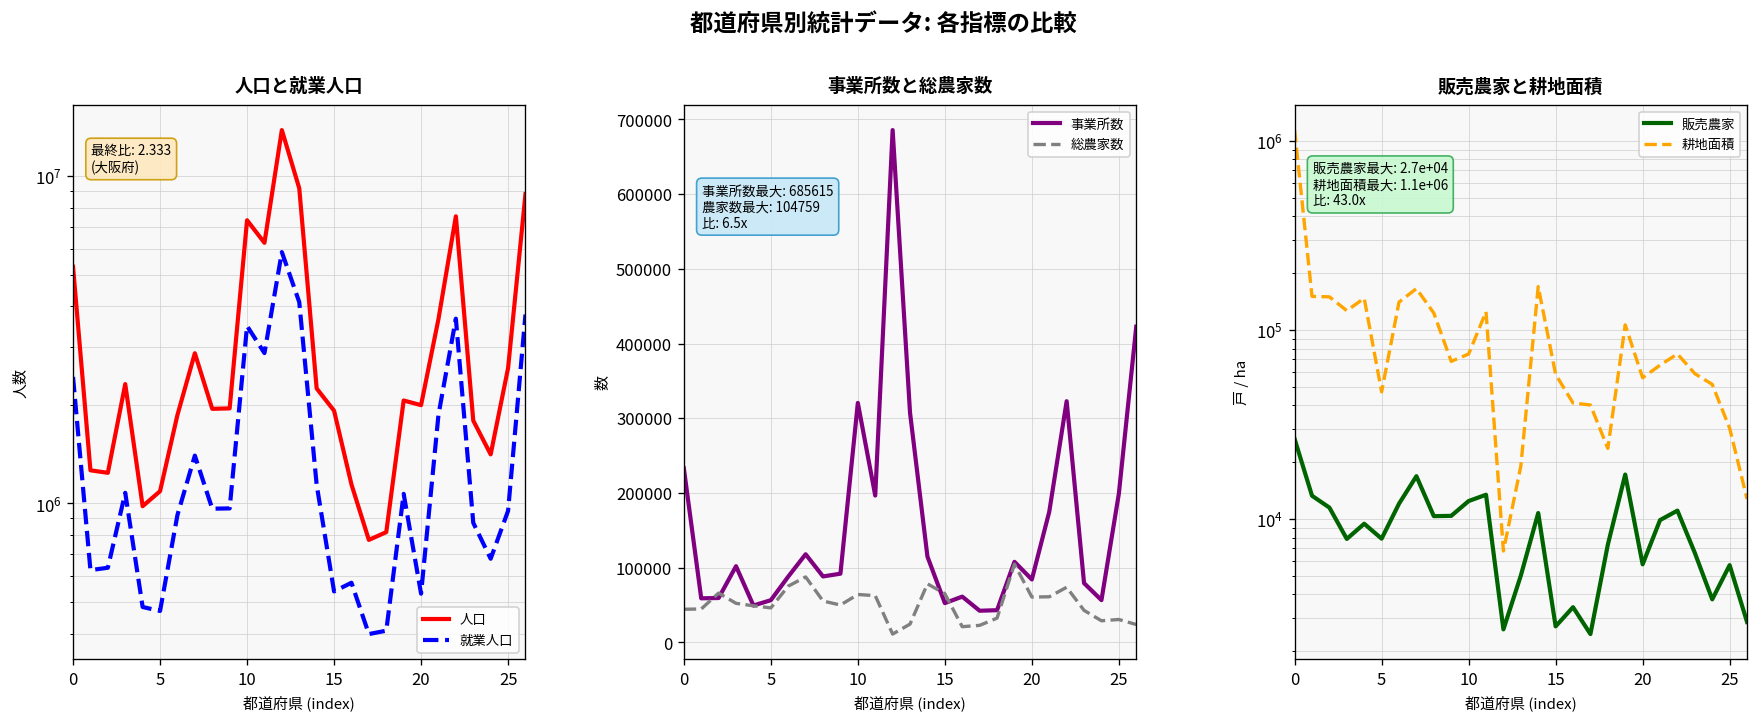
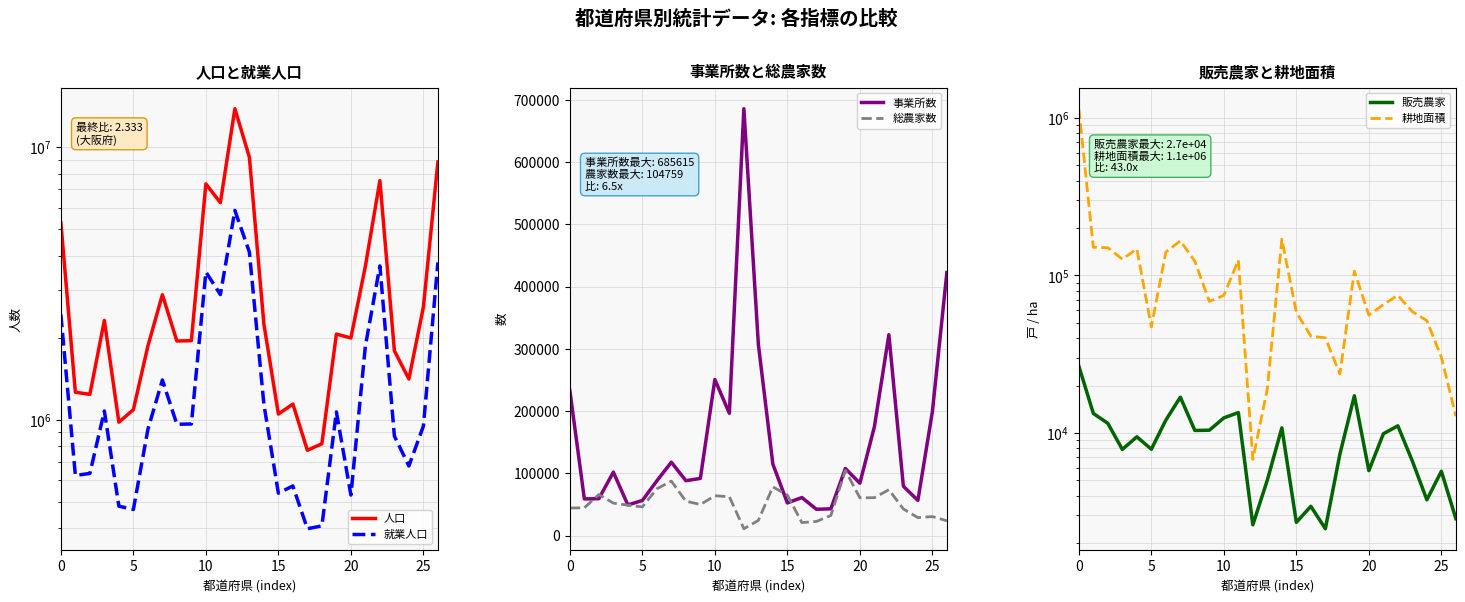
  {
    "人口と就業人口": {
      "人口": {
        "0": 5300000,
        "5": 1090000,
        "10": 7300000,
-       "15": 1900000,
+       "15": 1050000,
        "20": 2000000,
        "25": 2600000
      },
      "就業人口": {
        "0": 2400000,
        "5": 470000,
        "10": 3500000,
        "15": 540000,
        "20": 530000,
        "25": 950000
      }
    },
    "事業所数と総農家数": {
      "事業所数": {
        "0": 230000,
        "5": 60000,
-       "10": 320000,
+       "10": 250000,
        "15": 50000,
        "20": 80000,
        "25": 200000
      },
      "総農家数": {
        "0": 40000,
        "5": 50000,
        "10": 60000,
        "15": 70000,
        "20": 60000,
        "25": 30000
      }
    },
    "販売農家と耕地面積": {
      "販売農家": {
        "0": 27000,
        "5": 8000,
        "10": 12000,
        "15": 2700,
        "20": 5800,
        "25": 5700
      },
      "耕地面積": {
        "0": 1100000,
        "5": 47000,
        "10": 70000,
        "15": 58000,
        "20": 56000,
        "25": 30000
      }
    }
  }
